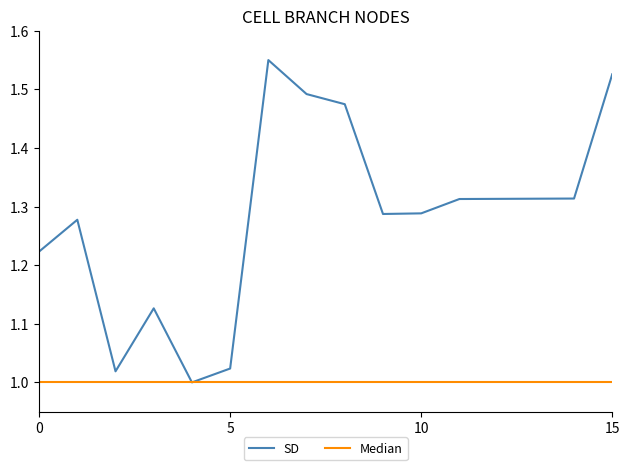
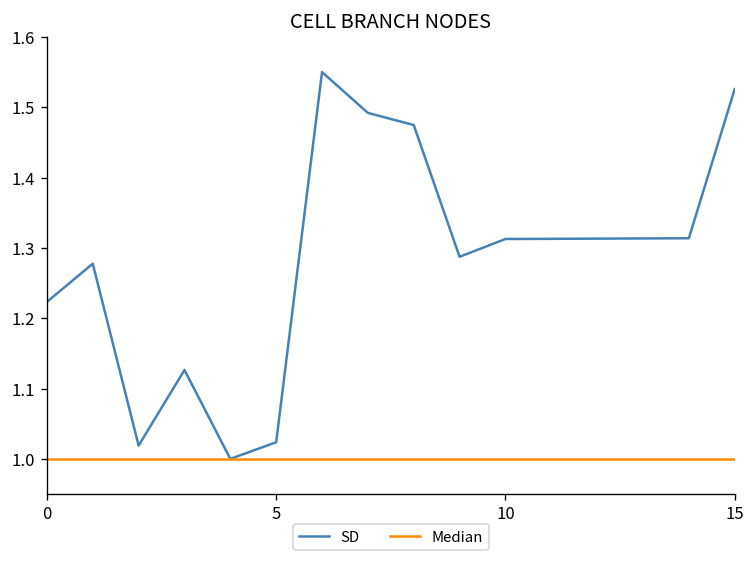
  {
    "SD": {
      "0": 1.22,
      "5": 1.02,
-     "10": 1.29,
+     "10": 1.31,
      "15": 1.53
    },
    "Median": {
      "0": 1.00,
      "5": 1.00,
      "10": 1.00,
      "15": 1.00
    }
  }
